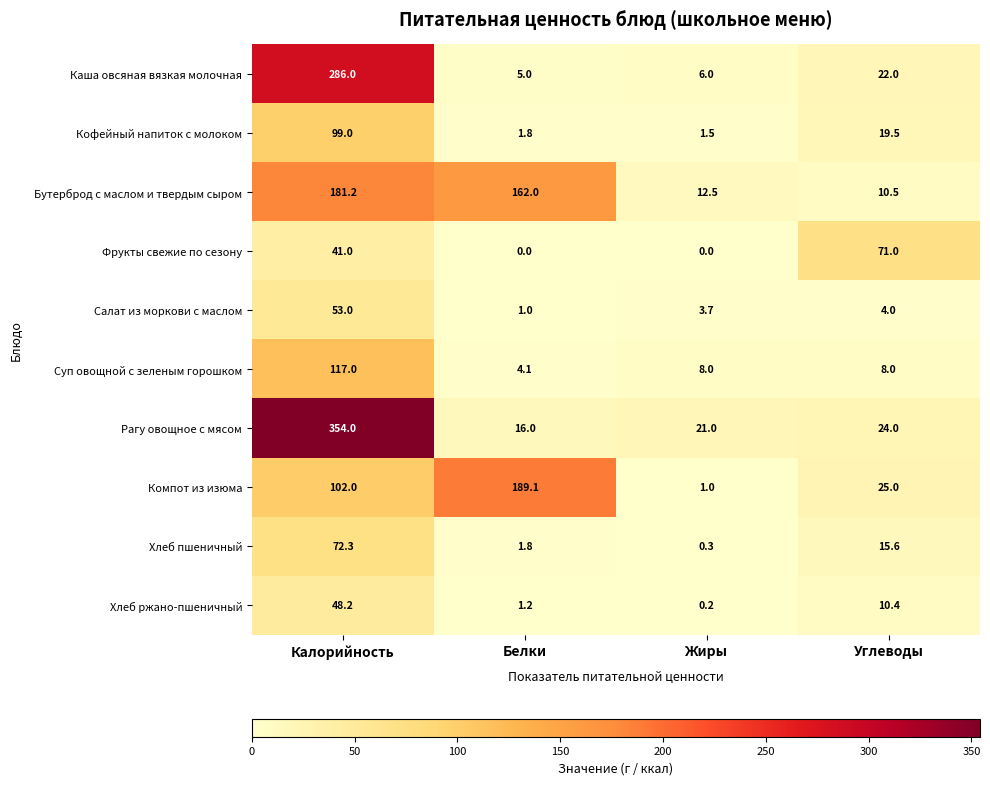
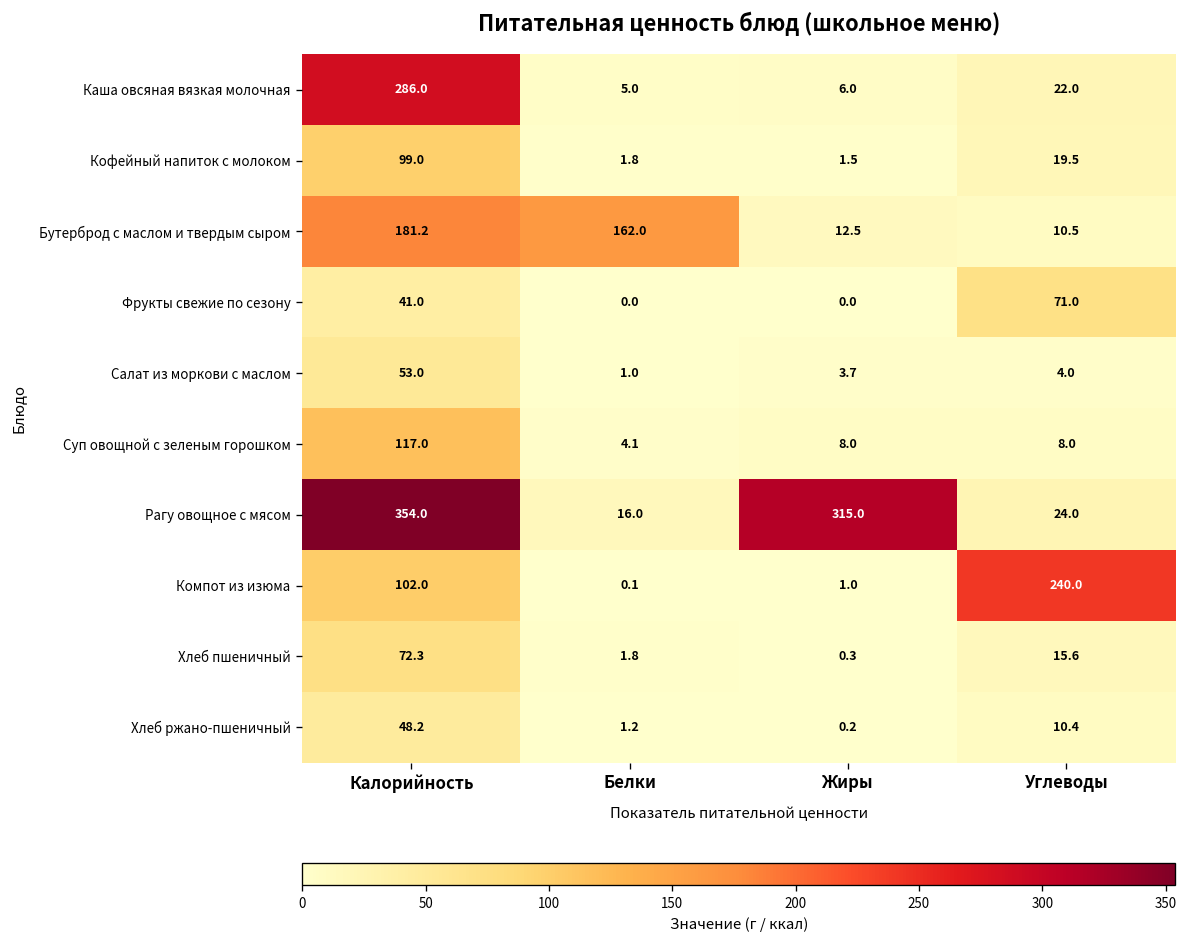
  {
    "Каша овсяная вязкая молочная": {
      "Калорийность": 286.0,
      "Белки": 5.0,
      "Жиры": 6.0,
      "Углеводы": 22.0
    },
    "Кофейный напиток с молоком": {
      "Калорийность": 99.0,
      "Белки": 1.8,
      "Жиры": 1.5,
      "Углеводы": 19.5
    },
    "Бутерброд с маслом и твердым сыром": {
      "Калорийность": 181.2,
      "Белки": 162.0,
      "Жиры": 12.5,
      "Углеводы": 10.5
    },
    "Фрукты свежие по сезону": {
      "Калорийность": 41.0,
      "Белки": 0.0,
      "Жиры": 0.0,
      "Углеводы": 71.0
    },
    "Салат из моркови с маслом": {
      "Калорийность": 53.0,
      "Белки": 1.0,
      "Жиры": 3.7,
      "Углеводы": 4.0
    },
    "Суп овощной с зеленым горошком": {
      "Калорийность": 117.0,
      "Белки": 4.1,
      "Жиры": 8.0,
      "Углеводы": 8.0
    },
    "Рагу овощное с мясом": {
      "Калорийность": 354.0,
      "Белки": 16.0,
-     "Жиры": 21.0,
+     "Жиры": 315.0,
      "Углеводы": 24.0
    },
    "Компот из изюма": {
      "Калорийность": 102.0,
-     "Белки": 189.1,
+     "Белки": 0.1,
      "Жиры": 1.0,
-     "Углеводы": 25.0
+     "Углеводы": 240.0
    },
    "Хлеб пшеничный": {
      "Калорийность": 72.3,
      "Белки": 1.8,
      "Жиры": 0.3,
      "Углеводы": 15.6
    },
    "Хлеб ржано-пшеничный": {
      "Калорийность": 48.2,
      "Белки": 1.2,
      "Жиры": 0.2,
      "Углеводы": 10.4
    }
  }
